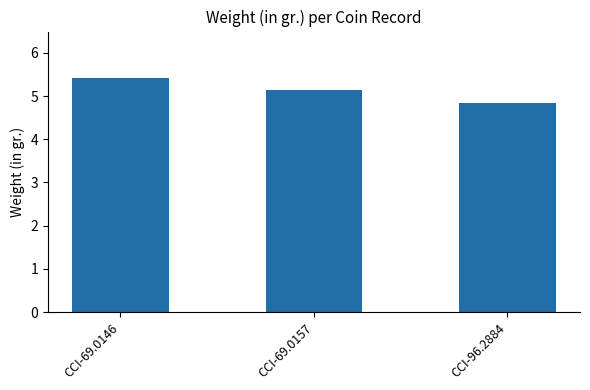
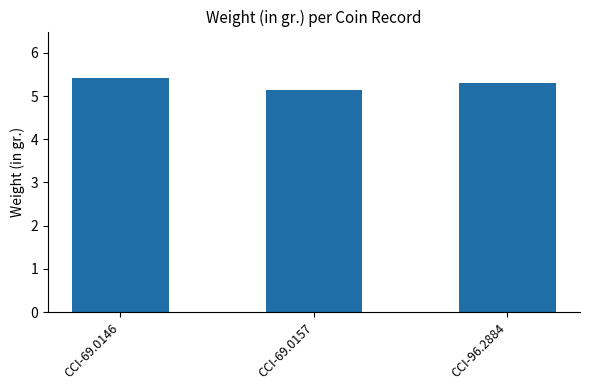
  {
    "CCI-69.0146": 5.4,
    "CCI-69.0157": 5.1,
-   "CCI-96.2884": 4.8
+   "CCI-96.2884": 5.3
  }
